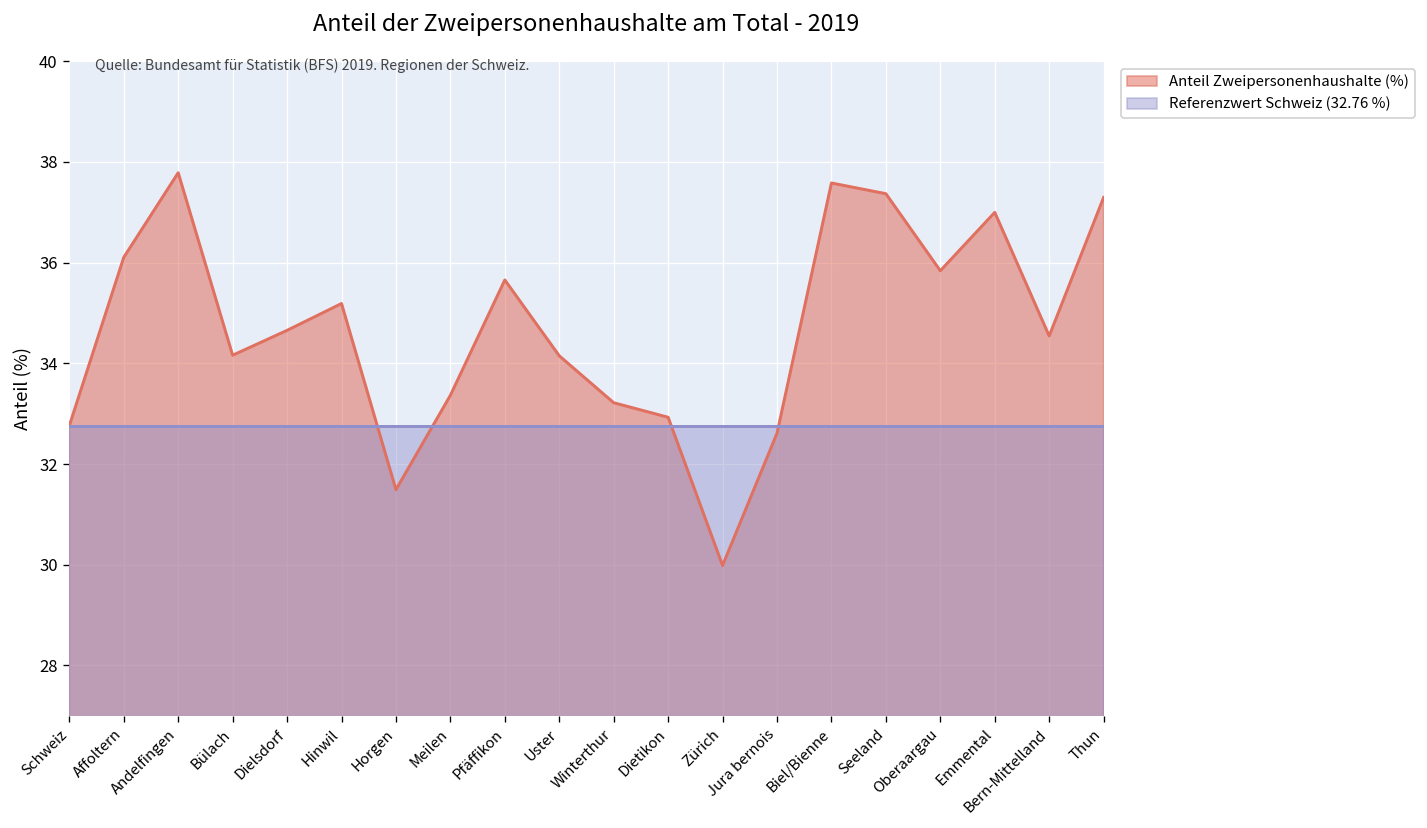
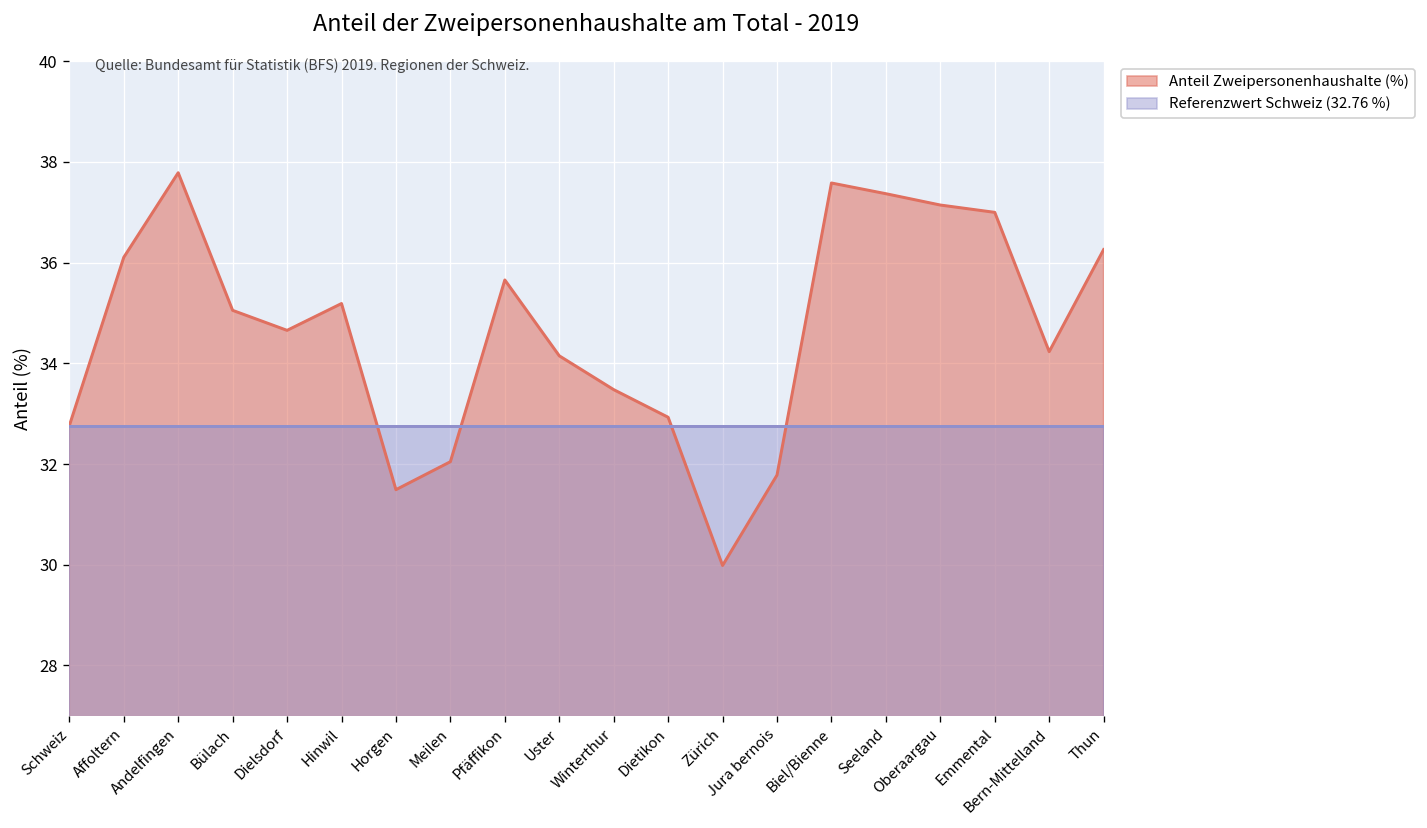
  {
    "Anteil Zweipersonenhaushalte (%)": {
      "Affoltern": 36.1,
      "Andelfingen": 37.8,
-     "Bülach": 34.2,
+     "Bülach": 35.1,
      "Dielsdorf": 34.7,
      "Hinwil": 35.2,
      "Horgen": 31.5,
-     "Meilen": 33.4,
+     "Meilen": 32.0,
      "Pfäffikon": 35.7,
      "Uster": 34.1,
-     "Winterthur": 33.2,
+     "Winterthur": 33.5,
      "Dietikon": 32.9,
      "Zürich": 30.0,
-     "Jura bernois": 32.6,
+     "Jura bernois": 31.8,
      "Biel/Bienne": 37.6,
      "Seeland": 37.4,
-     "Oberaargau": 35.8,
+     "Oberaargau": 37.1,
      "Emmental": 37.0,
-     "Bern-Mittelland": 34.5,
-     "Thun": 37.3
+     "Bern-Mittelland": 34.2,
+     "Thun": 36.3
    },
    "Referenzwert Schweiz (32.76 %)": {
      "Affoltern": 32.8,
      "Andelfingen": 32.8,
      "Bülach": 32.8,
      "Dielsdorf": 32.8,
      "Hinwil": 32.8,
      "Horgen": 32.8,
      "Meilen": 32.8,
      "Pfäffikon": 32.8,
      "Uster": 32.8,
      "Winterthur": 32.8,
      "Dietikon": 32.8,
      "Zürich": 32.8,
      "Jura bernois": 32.8,
      "Biel/Bienne": 32.8,
      "Seeland": 32.8,
      "Oberaargau": 32.8,
      "Emmental": 32.8,
      "Bern-Mittelland": 32.8,
      "Thun": 32.8
    }
  }
